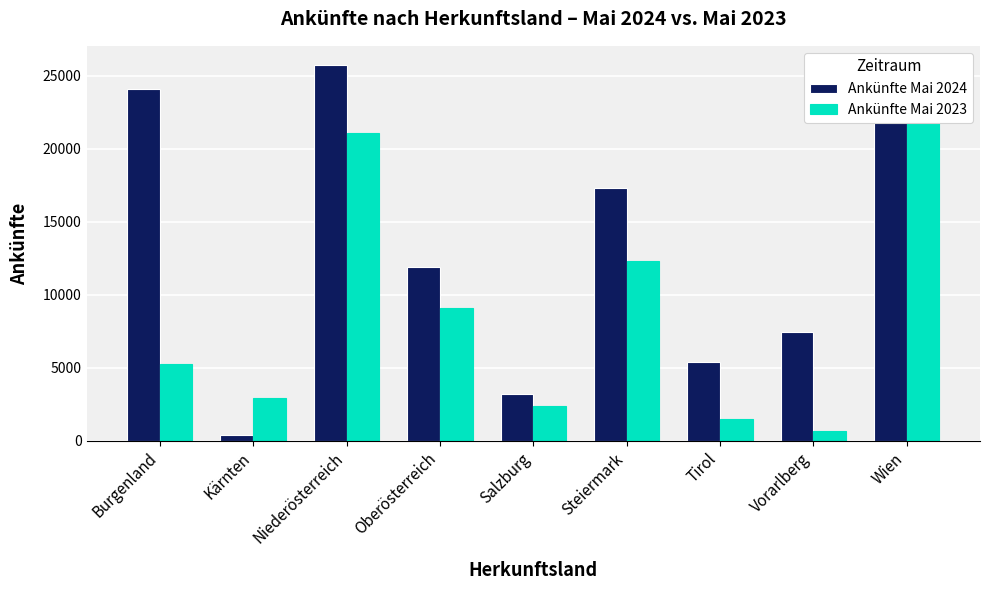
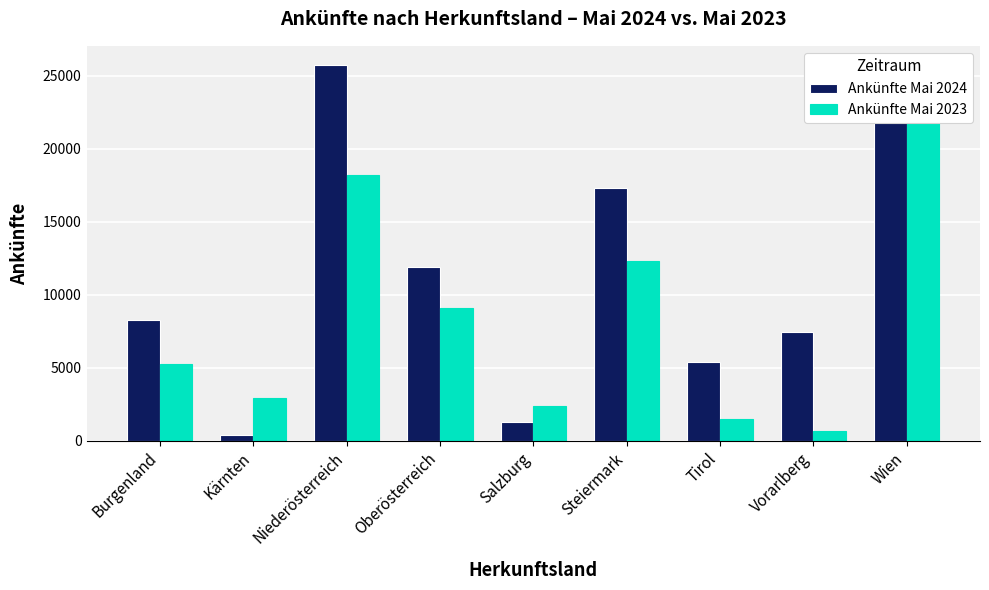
  {
    "Ankünfte Mai 2024": {
-     "Burgenland": 24100,
+     "Burgenland": 8200,
      "Kärnten": 400,
      "Niederösterreich": 25700,
      "Oberösterreich": 11900,
-     "Salzburg": 3200,
+     "Salzburg": 1300,
      "Steiermark": 17300,
      "Tirol": 5400,
      "Vorarlberg": 7400
    },
    "Ankünfte Mai 2023": {
      "Burgenland": 5300,
      "Kärnten": 2900,
-     "Niederösterreich": 21100,
+     "Niederösterreich": 18200,
      "Oberösterreich": 9100,
      "Salzburg": 2400,
      "Steiermark": 12300,
      "Tirol": 1500,
      "Vorarlberg": 700
    }
  }
